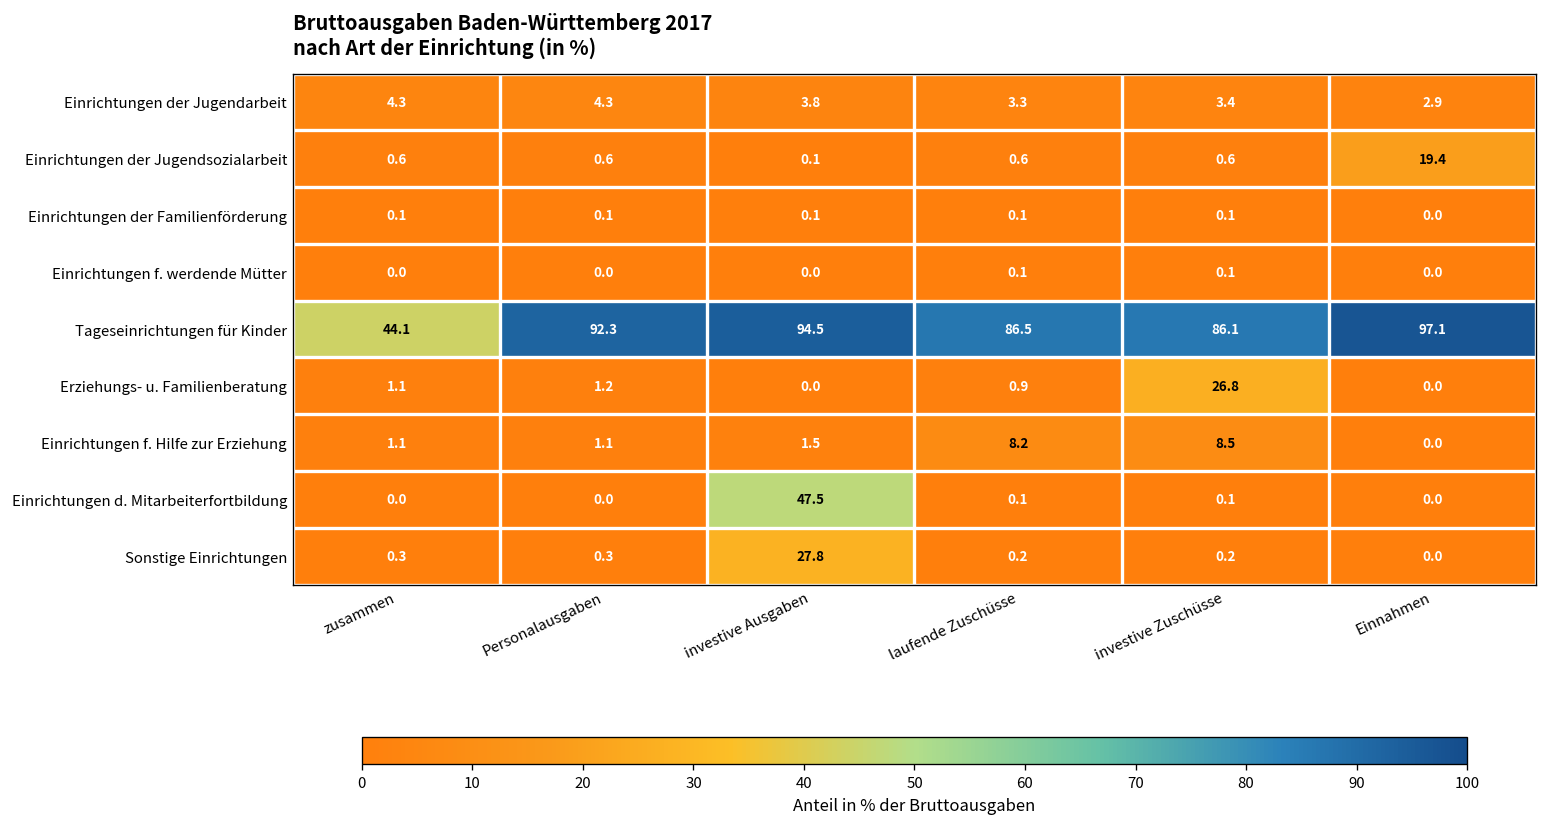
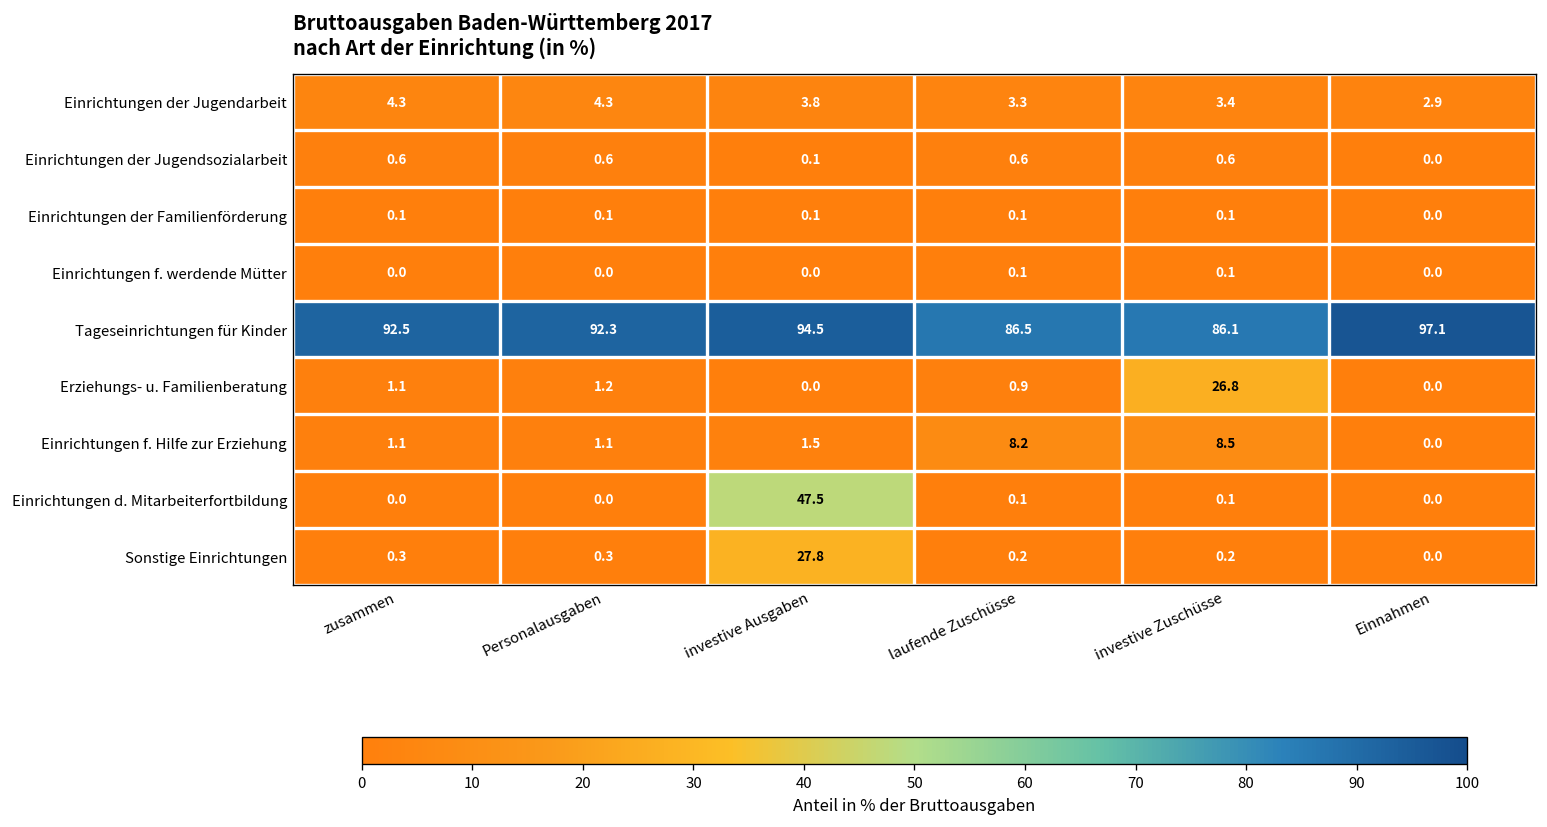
  {
    "Einrichtungen der Jugendarbeit": {
      "zusammen": 4.3,
      "Personalausgaben": 4.3,
      "investive Ausgaben": 3.8,
      "laufende Zuschüsse": 3.3,
      "investive Zuschüsse": 3.4,
      "Einnahmen": 2.9
    },
    "Einrichtungen der Jugendsozialarbeit": {
      "zusammen": 0.6,
      "Personalausgaben": 0.6,
      "investive Ausgaben": 0.1,
      "laufende Zuschüsse": 0.6,
      "investive Zuschüsse": 0.6,
-     "Einnahmen": 19.4
+     "Einnahmen": 0.0
    },
    "Einrichtungen der Familienförderung": {
      "zusammen": 0.1,
      "Personalausgaben": 0.1,
      "investive Ausgaben": 0.1,
      "laufende Zuschüsse": 0.1,
      "investive Zuschüsse": 0.1,
      "Einnahmen": 0.0
    },
    "Einrichtungen f. werdende Mütter": {
      "zusammen": 0.0,
      "Personalausgaben": 0.0,
      "investive Ausgaben": 0.0,
      "laufende Zuschüsse": 0.1,
      "investive Zuschüsse": 0.1,
      "Einnahmen": 0.0
    },
    "Tageseinrichtungen für Kinder": {
-     "zusammen": 44.1,
+     "zusammen": 92.5,
      "Personalausgaben": 92.3,
      "investive Ausgaben": 94.5,
      "laufende Zuschüsse": 86.5,
      "investive Zuschüsse": 86.1,
      "Einnahmen": 97.1
    },
    "Erziehungs- u. Familienberatung": {
      "zusammen": 1.1,
      "Personalausgaben": 1.2,
      "investive Ausgaben": 0.0,
      "laufende Zuschüsse": 0.9,
      "investive Zuschüsse": 26.8,
      "Einnahmen": 0.0
    },
    "Einrichtungen f. Hilfe zur Erziehung": {
      "zusammen": 1.1,
      "Personalausgaben": 1.1,
      "investive Ausgaben": 1.5,
      "laufende Zuschüsse": 8.2,
      "investive Zuschüsse": 8.5,
      "Einnahmen": 0.0
    },
    "Einrichtungen d. Mitarbeiterfortbildung": {
      "zusammen": 0.0,
      "Personalausgaben": 0.0,
      "investive Ausgaben": 47.5,
      "laufende Zuschüsse": 0.1,
      "investive Zuschüsse": 0.1,
      "Einnahmen": 0.0
    },
    "Sonstige Einrichtungen": {
      "zusammen": 0.3,
      "Personalausgaben": 0.3,
      "investive Ausgaben": 27.8,
      "laufende Zuschüsse": 0.2,
      "investive Zuschüsse": 0.2,
      "Einnahmen": 0.0
    }
  }
